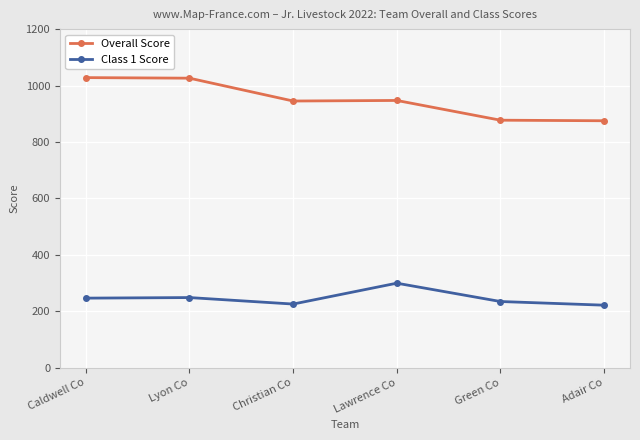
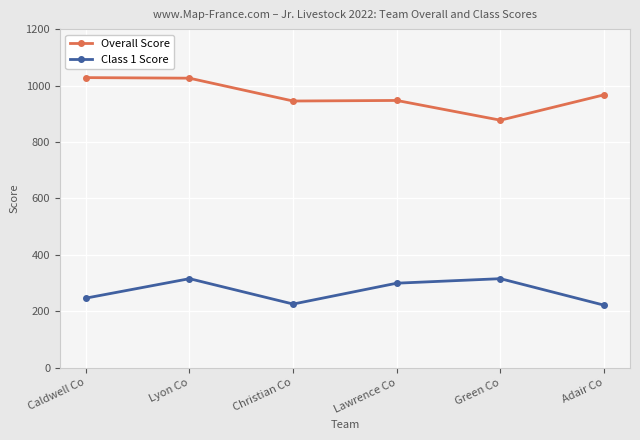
  {
    "Overall Score": {
      "Caldwell Co": 1030,
      "Lyon Co": 1030,
      "Christian Co": 950,
      "Lawrence Co": 950,
      "Green Co": 880,
-     "Adair Co": 880
+     "Adair Co": 970
    },
    "Class 1 Score": {
      "Caldwell Co": 250,
-     "Lyon Co": 250,
+     "Lyon Co": 320,
      "Christian Co": 230,
      "Lawrence Co": 300,
-     "Green Co": 230,
+     "Green Co": 320,
      "Adair Co": 220
    }
  }
